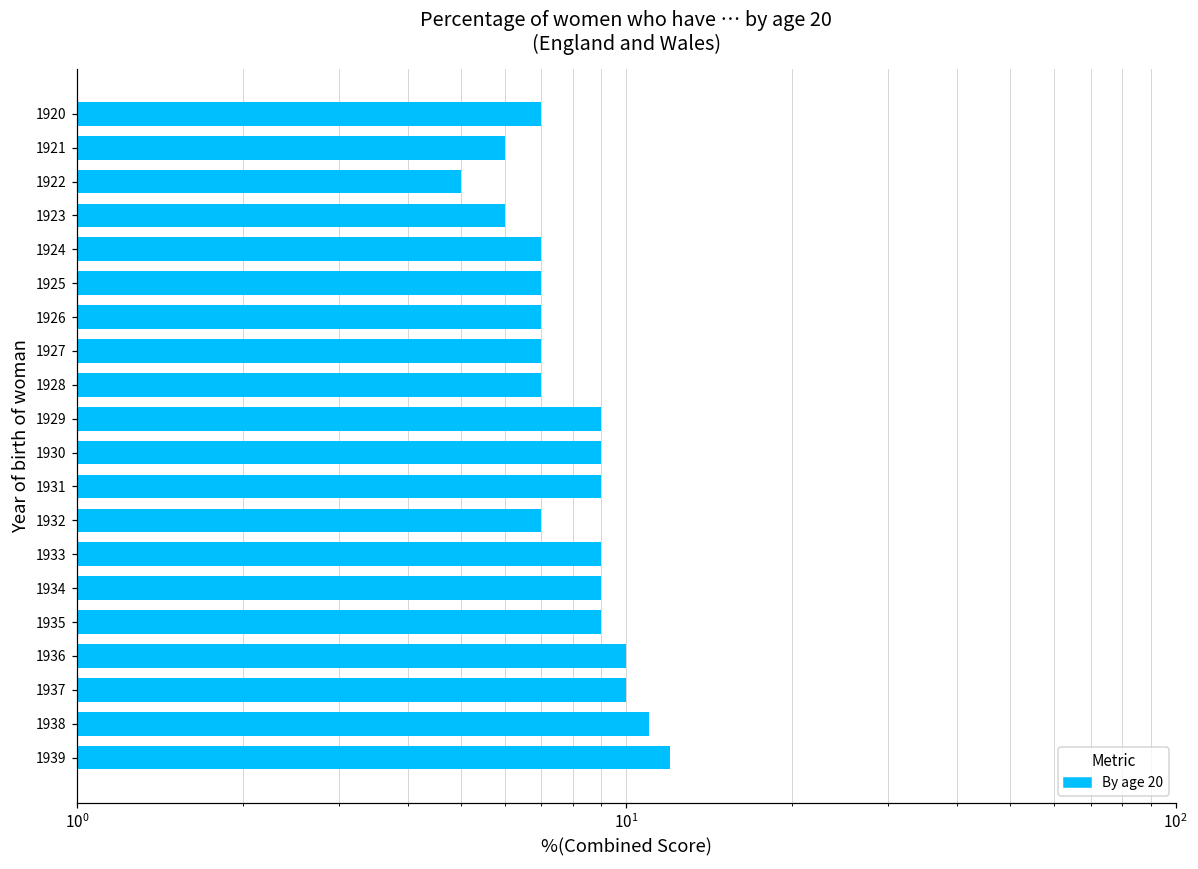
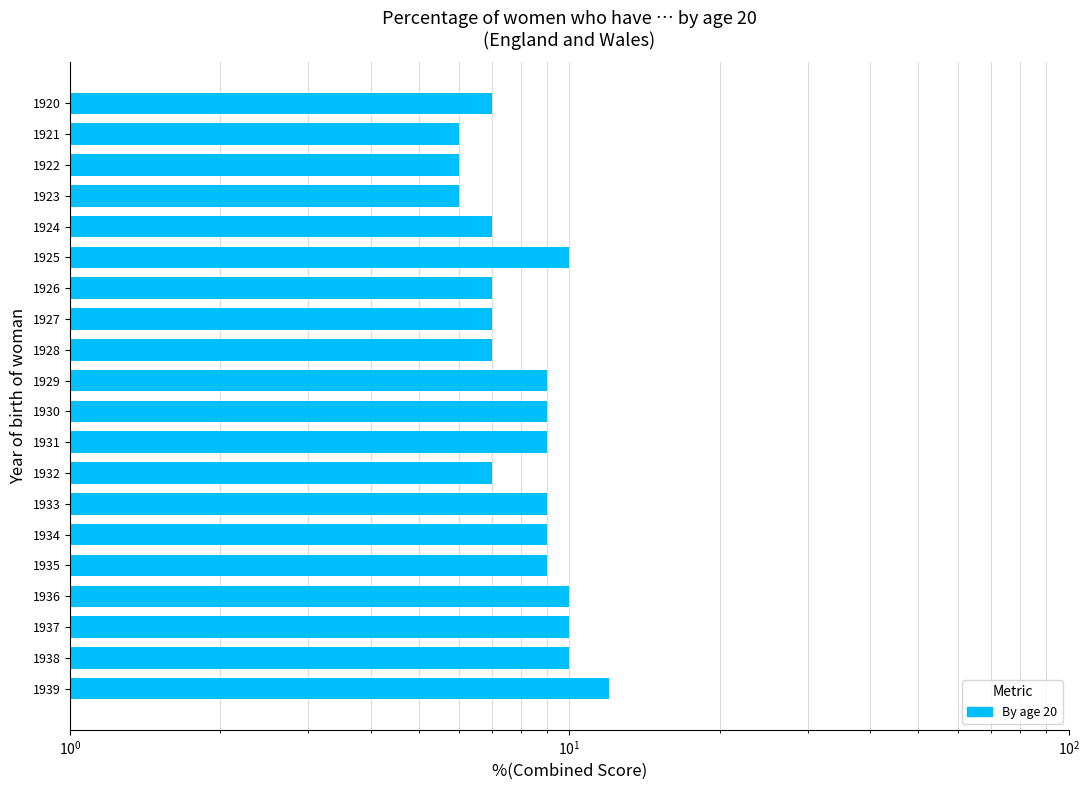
  {
    "1920": 7,
    "1921": 6,
-   "1922": 5,
+   "1922": 6,
    "1923": 6,
    "1924": 7,
-   "1925": 7,
+   "1925": 10,
    "1926": 7,
    "1927": 7,
    "1928": 7,
    "1929": 9,
    "1930": 9,
    "1931": 9,
    "1932": 7,
    "1933": 9,
    "1934": 9,
    "1935": 9,
    "1936": 10,
    "1937": 10,
-   "1938": 11,
+   "1938": 10,
    "1939": 12
  }
